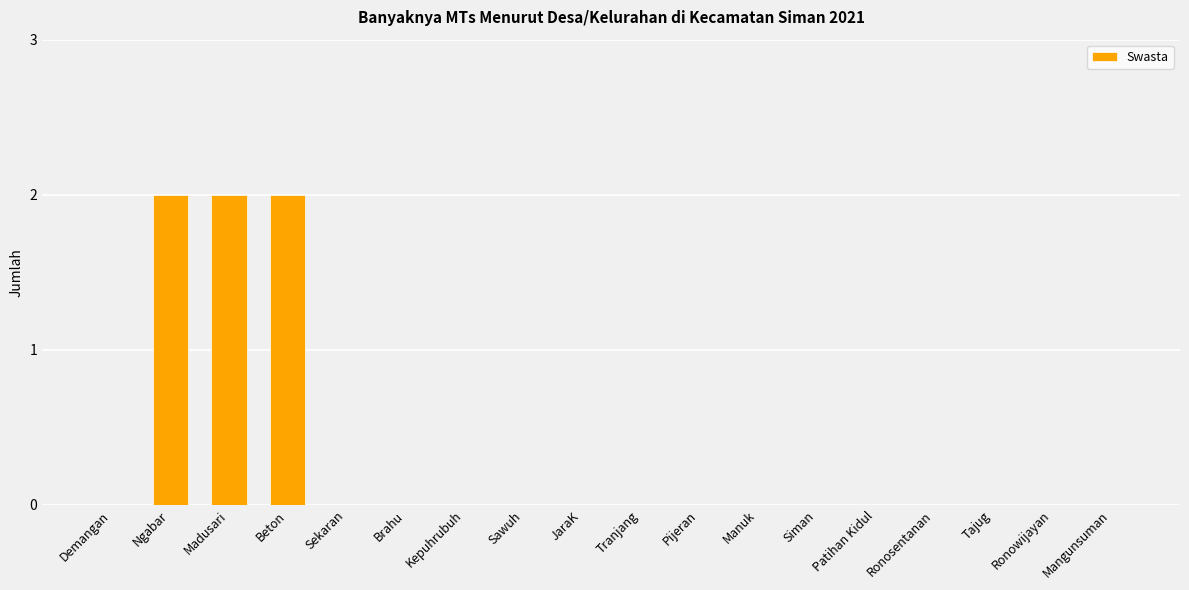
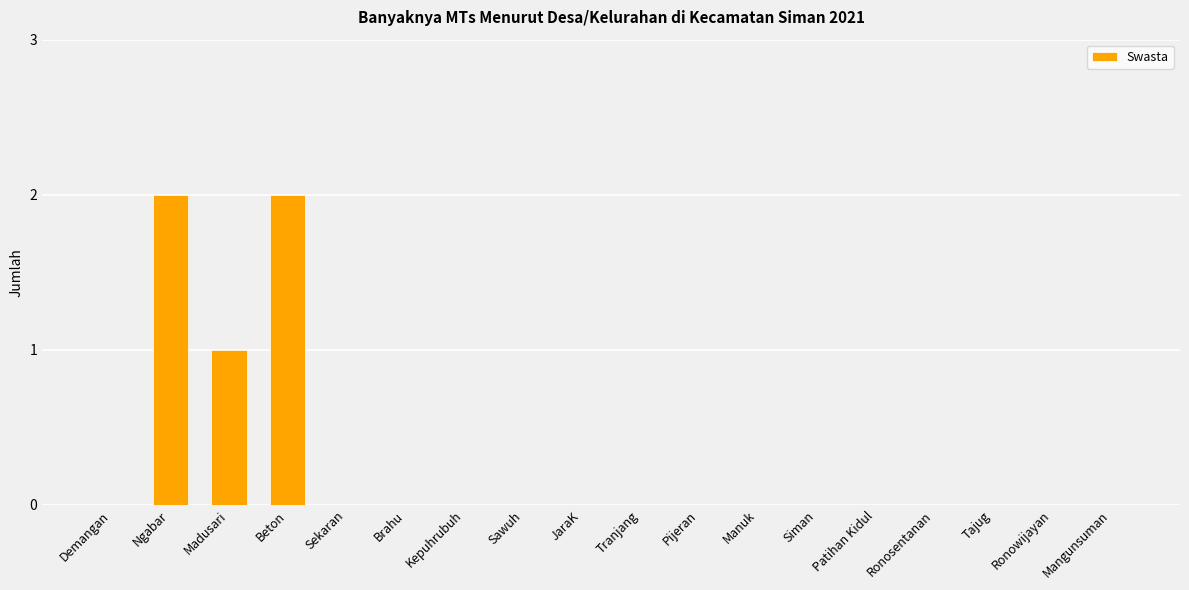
  {
    "Demangan": 0,
    "Ngabar": 2,
-   "Madusari": 2,
+   "Madusari": 1,
    "Beton": 2,
    "Sekaran": 0,
    "Brahu": 0,
    "Kepuhrubuh": 0,
    "Sawuh": 0,
    "JaraK": 0,
    "Tranjang": 0,
    "Pijeran": 0,
    "Manuk": 0,
    "Siman": 0,
    "Patihan Kidul": 0,
    "Ronosentanan": 0,
    "Tajug": 0,
    "Ronowijayan": 0,
    "Mangunsuman": 0
  }
